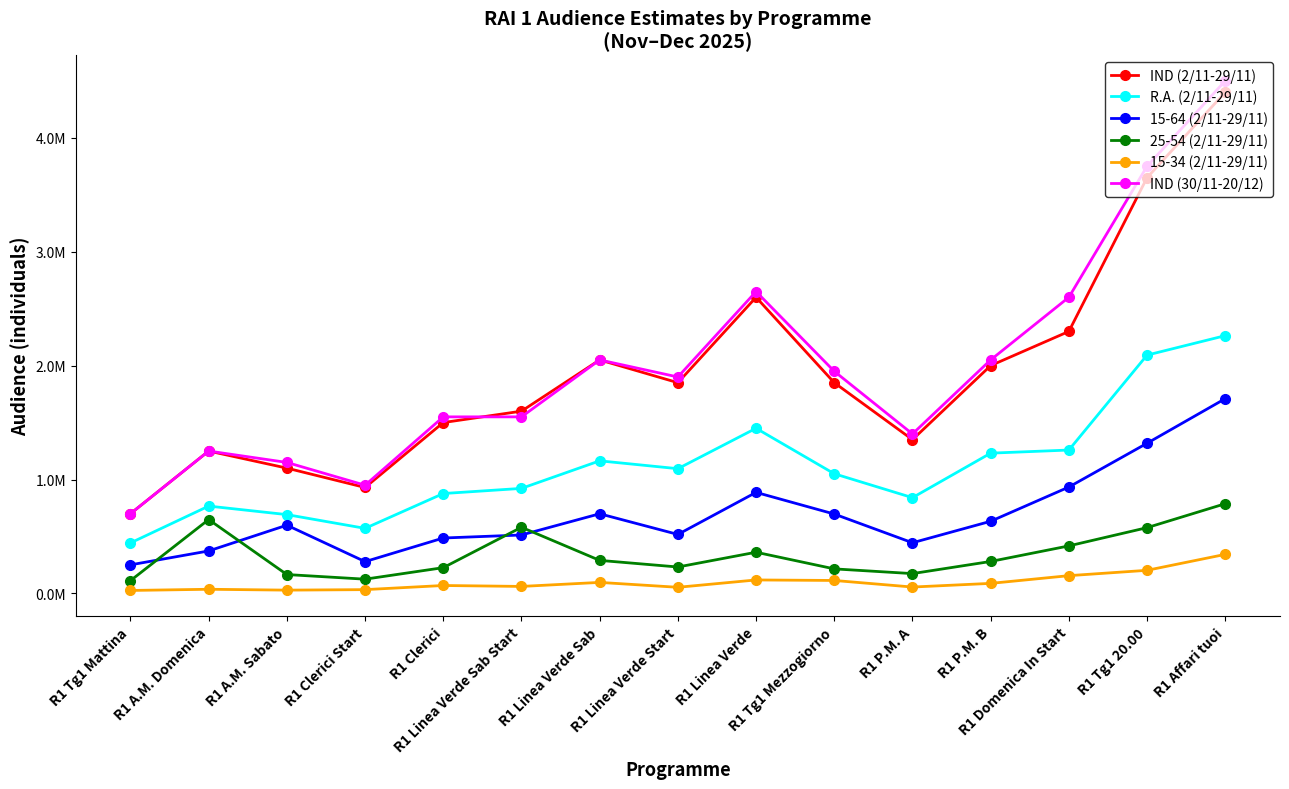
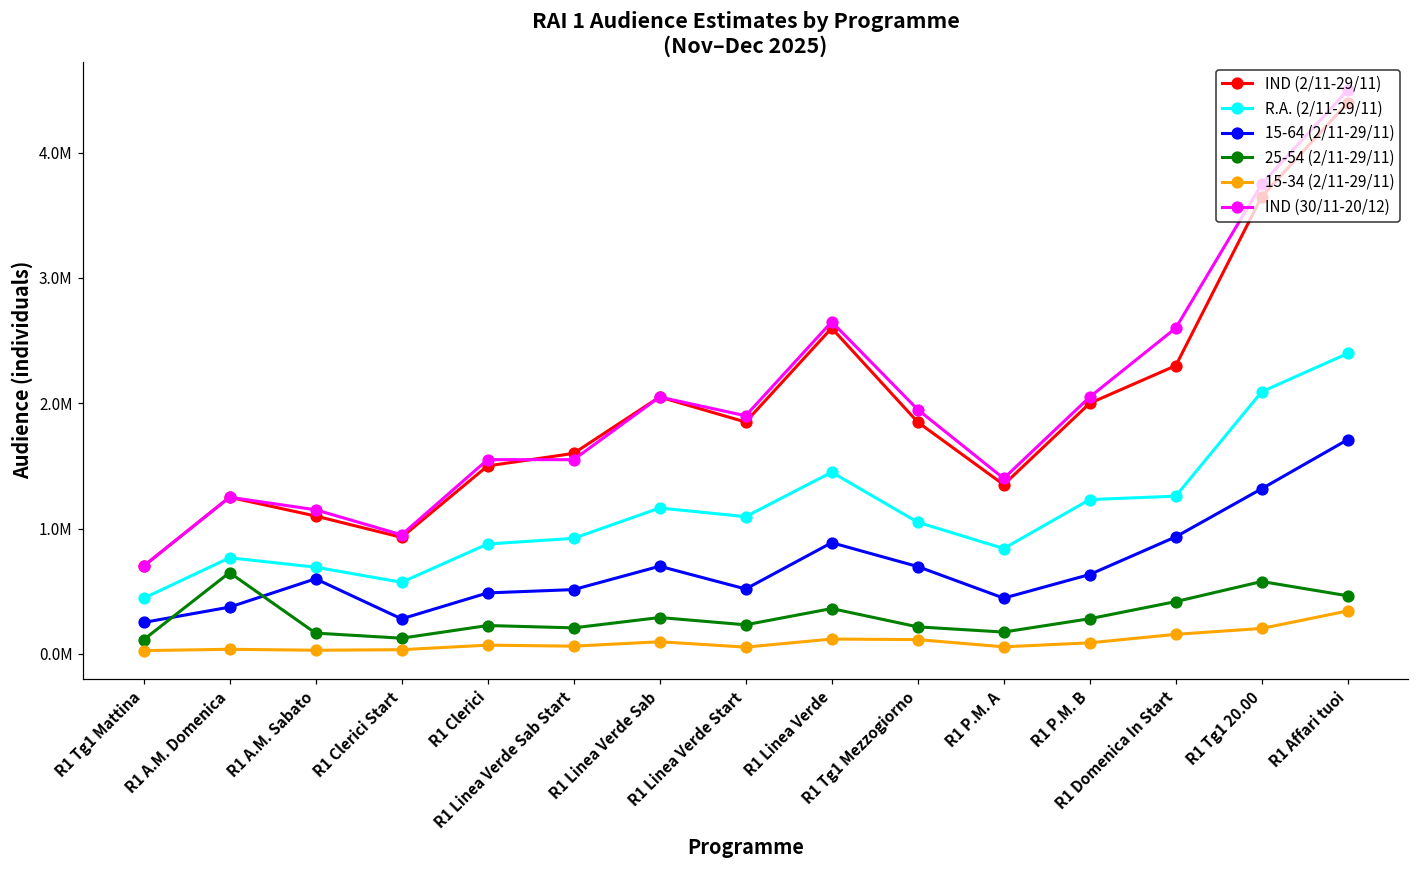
  {
    "IND (2/11-29/11)": {
      "R1 A.M. Sabato": 1100000,
      "R1 Clerici": 1500000,
      "R1 Linea Verde Sab Start": 1600000,
      "R1 Linea Verde Start": 1850000,
      "R1 Linea Verde": 2600000,
      "R1 Tg1 Mezzogiorno": 1850000,
      "R1 P.M. A": 1350000,
      "R1 P.M. B": 2000000,
      "R1 Domenica In Start": 2300000
    },
    "R.A. (2/11-29/11)": {
      "R1 Tg1 Mattina": 440000,
      "R1 A.M. Domenica": 770000,
      "R1 A.M. Sabato": 690000,
      "R1 Clerici Start": 570000,
      "R1 Clerici": 880000,
      "R1 Linea Verde Sab Start": 920000,
      "R1 Linea Verde Sab": 1160000,
      "R1 Linea Verde Start": 1100000,
      "R1 Linea Verde": 1450000,
      "R1 Tg1 Mezzogiorno": 1050000,
      "R1 P.M. A": 840000,
      "R1 P.M. B": 1230000,
      "R1 Domenica In Start": 1260000,
      "R1 Tg1 20.00": 2090000,
-     "R1 Affari tuoi": 2260000
+     "R1 Affari tuoi": 2400000
    },
    "15-64 (2/11-29/11)": {
      "R1 Tg1 Mattina": 250000,
      "R1 A.M. Domenica": 370000,
      "R1 A.M. Sabato": 600000,
      "R1 Clerici Start": 280000,
      "R1 Clerici": 490000,
      "R1 Linea Verde Sab Start": 510000,
      "R1 Linea Verde Sab": 700000,
      "R1 Linea Verde Start": 520000,
      "R1 Linea Verde": 890000,
      "R1 Tg1 Mezzogiorno": 700000,
      "R1 P.M. A": 440000,
      "R1 P.M. B": 630000,
      "R1 Domenica In Start": 930000,
      "R1 Tg1 20.00": 1320000,
      "R1 Affari tuoi": 1710000
    },
    "25-54 (2/11-29/11)": {
      "R1 Tg1 Mattina": 110000,
      "R1 A.M. Domenica": 650000,
      "R1 A.M. Sabato": 170000,
      "R1 Clerici Start": 130000,
      "R1 Clerici": 230000,
-     "R1 Linea Verde Sab Start": 580000,
+     "R1 Linea Verde Sab Start": 210000,
      "R1 Linea Verde Sab": 290000,
      "R1 Linea Verde Start": 230000,
      "R1 Linea Verde": 360000,
      "R1 Tg1 Mezzogiorno": 220000,
      "R1 P.M. A": 170000,
      "R1 P.M. B": 280000,
      "R1 Domenica In Start": 420000,
      "R1 Tg1 20.00": 580000,
-     "R1 Affari tuoi": 790000
+     "R1 Affari tuoi": 460000
    },
    "15-34 (2/11-29/11)": {
      "R1 Tg1 Mattina": 30000,
      "R1 A.M. Domenica": 40000,
      "R1 A.M. Sabato": 30000,
      "R1 Clerici Start": 30000,
      "R1 Clerici": 70000,
      "R1 Linea Verde Sab Start": 60000,
      "R1 Linea Verde Sab": 100000,
      "R1 Linea Verde Start": 50000,
      "R1 Linea Verde": 120000,
      "R1 Tg1 Mezzogiorno": 110000,
      "R1 P.M. A": 60000,
      "R1 P.M. B": 90000,
      "R1 Domenica In Start": 160000,
      "R1 Tg1 20.00": 200000,
      "R1 Affari tuoi": 340000
    },
    "IND (30/11-20/12)": {
      "R1 A.M. Sabato": 1150000,
      "R1 Clerici": 1550000,
      "R1 Linea Verde Sab Start": 1550000,
      "R1 Linea Verde Start": 1900000,
      "R1 Linea Verde": 2650000,
      "R1 Tg1 Mezzogiorno": 1950000,
      "R1 P.M. A": 1400000,
      "R1 P.M. B": 2050000,
      "R1 Domenica In Start": 2600000
    }
  }
